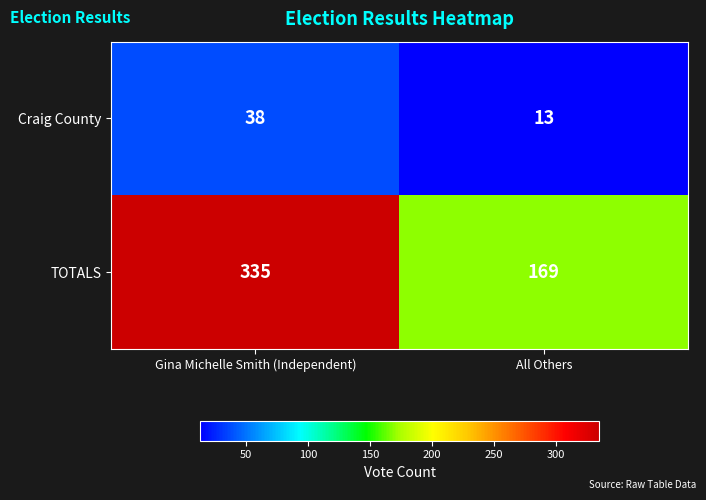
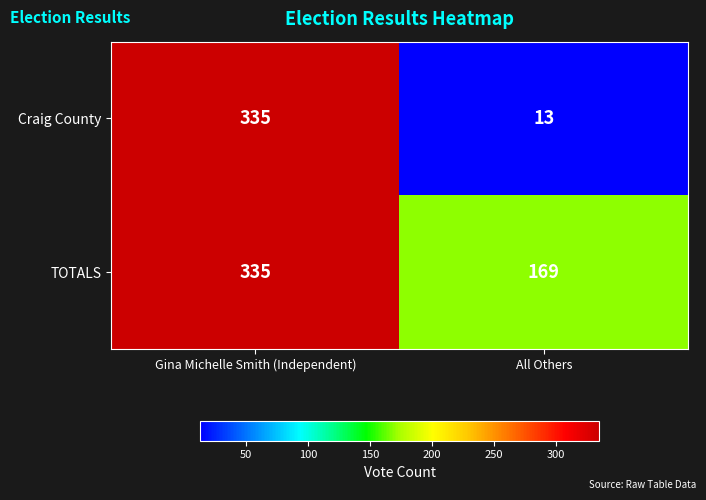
  {
    "Craig County": {
-     "Gina Michelle Smith (Independent)": 38,
+     "Gina Michelle Smith (Independent)": 335,
      "All Others": 13
    },
    "TOTALS": {
      "Gina Michelle Smith (Independent)": 335,
      "All Others": 169
    }
  }
